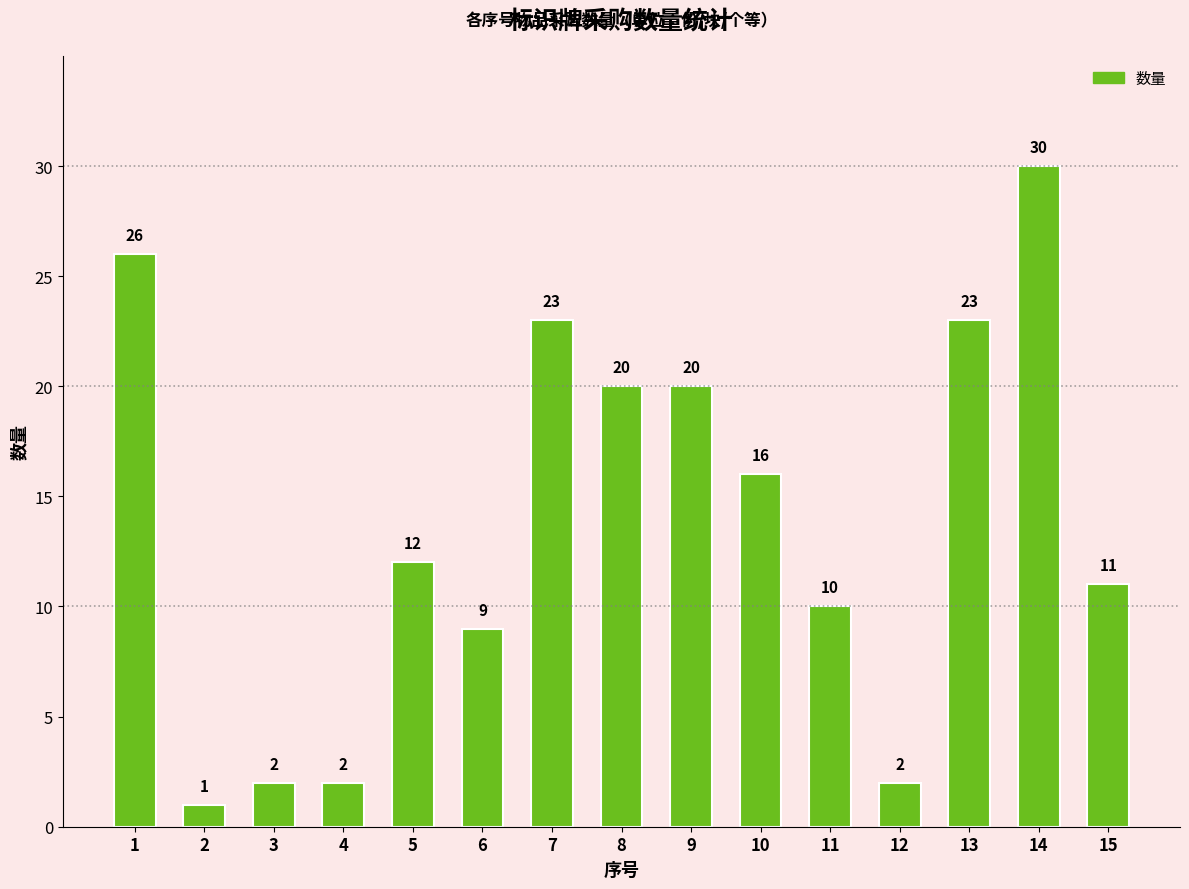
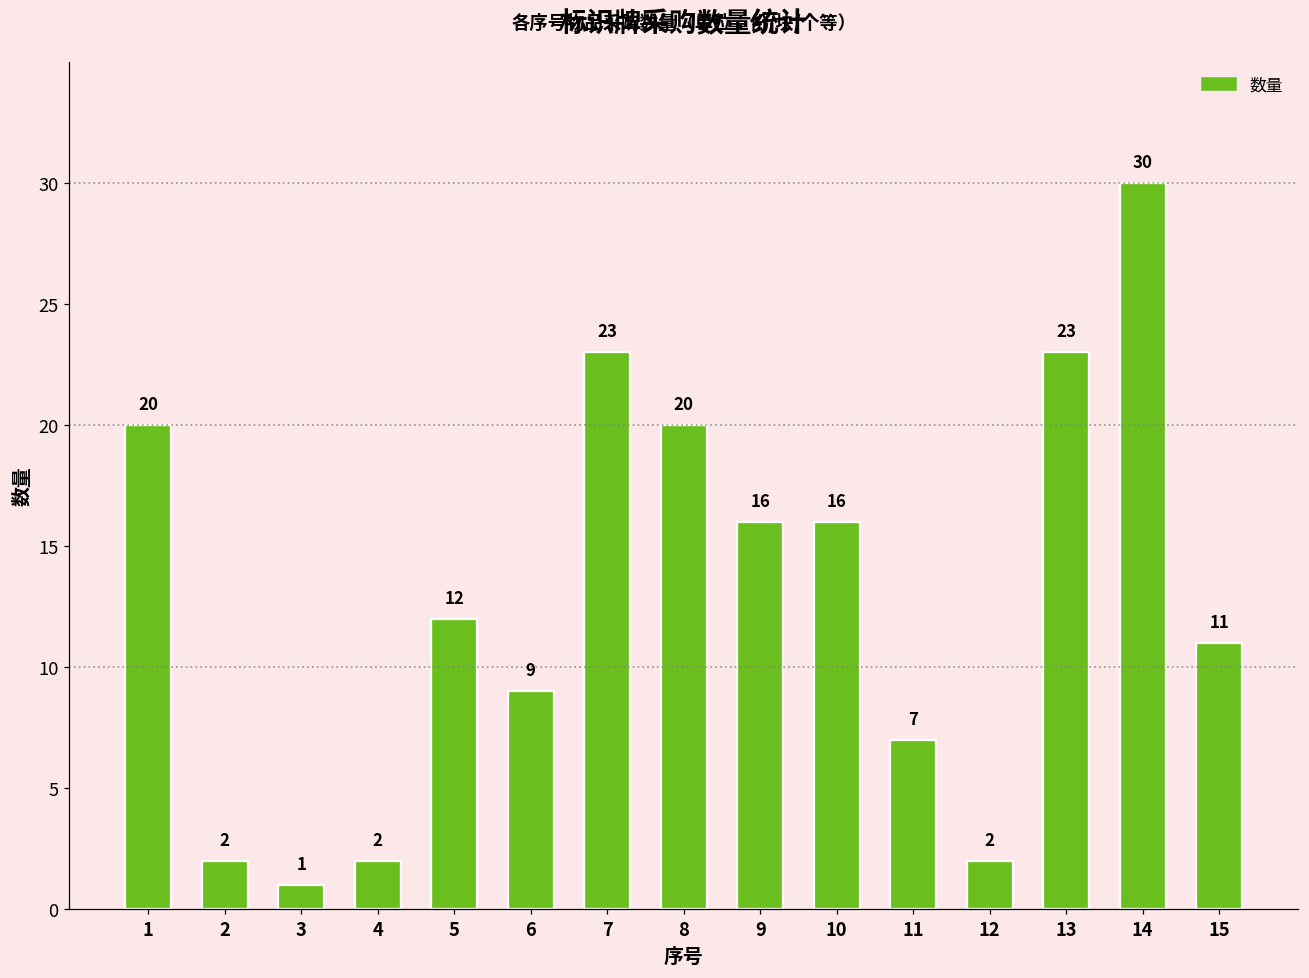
  {
-   "1": 26,
-   "2": 1,
-   "3": 2,
+   "1": 20,
+   "2": 2,
+   "3": 1,
    "4": 2,
    "5": 12,
    "6": 9,
    "7": 23,
    "8": 20,
-   "9": 20,
+   "9": 16,
    "10": 16,
-   "11": 10,
+   "11": 7,
    "12": 2,
    "13": 23,
    "14": 30,
    "15": 11
  }
